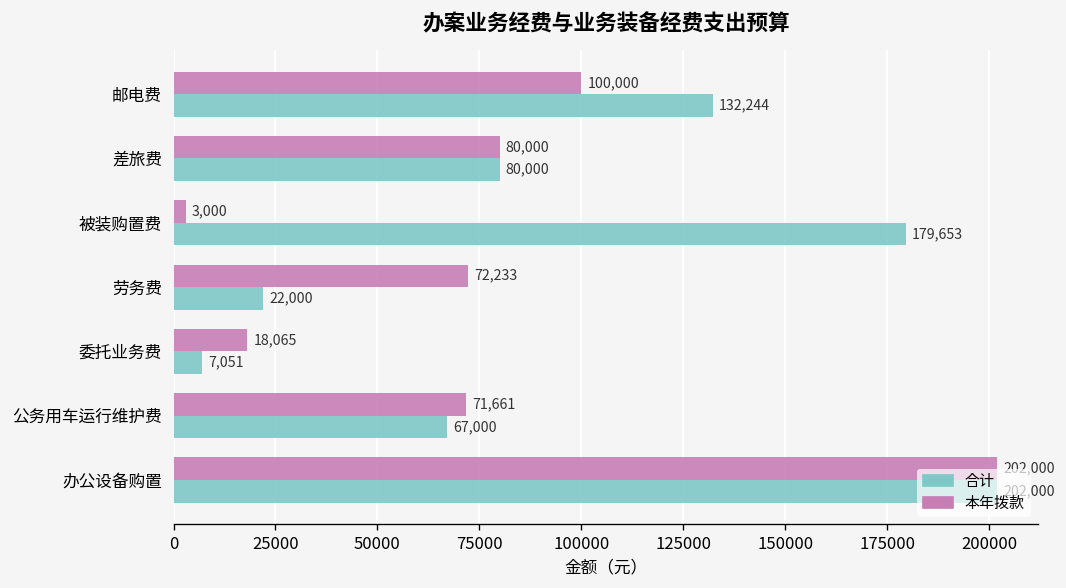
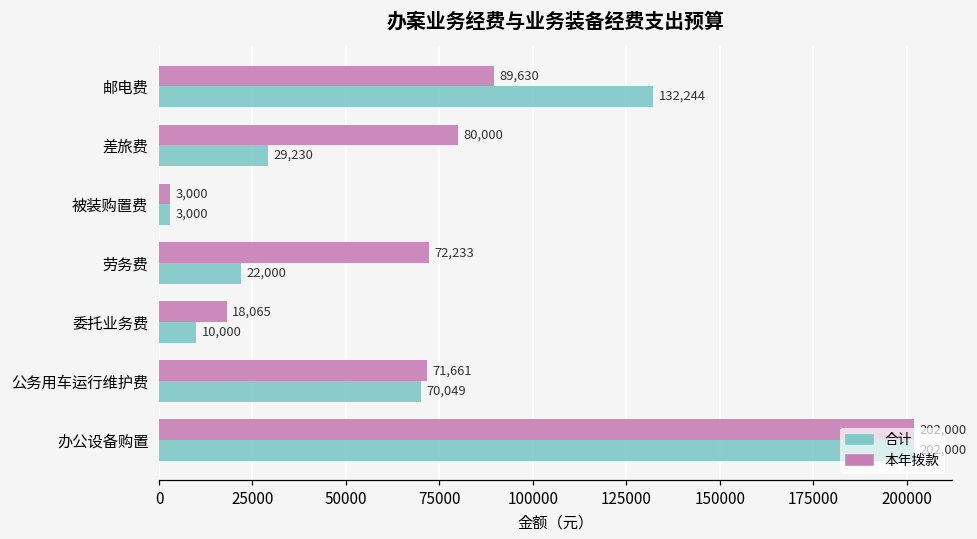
  {
    "合计": {
      "邮电费": "132,244",
-     "差旅费": "80,000",
-     "被装购置费": "179,653",
+     "差旅费": "29,230",
+     "被装购置费": "3,000",
      "劳务费": "22,000",
-     "委托业务费": "7,051",
-     "公务用车运行维护费": "67,000"
+     "委托业务费": "10,000",
+     "公务用车运行维护费": "70,049"
    },
    "本年拨款": {
-     "邮电费": "100,000",
+     "邮电费": "89,630",
      "差旅费": "80,000",
      "被装购置费": "3,000",
      "劳务费": "72,233",
      "委托业务费": "18,065",
      "公务用车运行维护费": "71,661"
    }
  }
